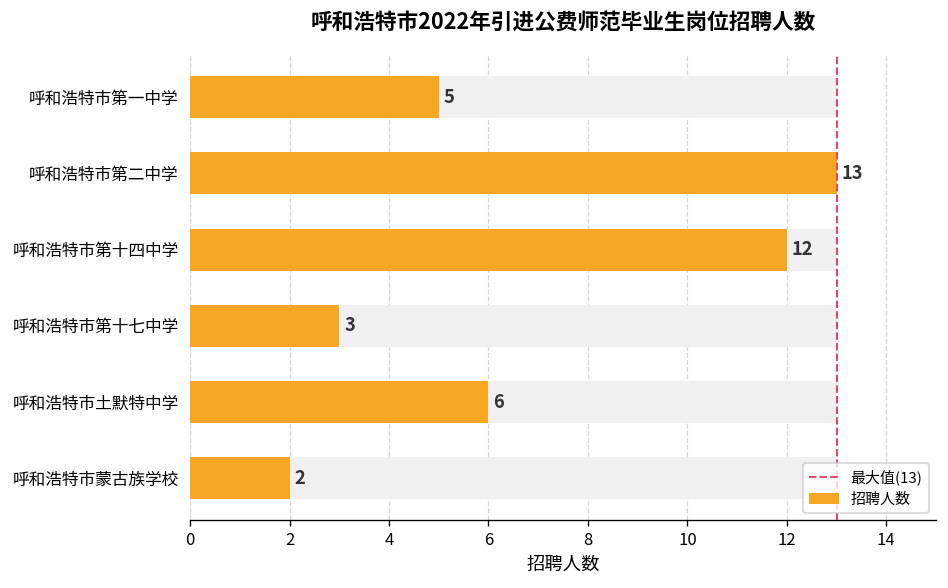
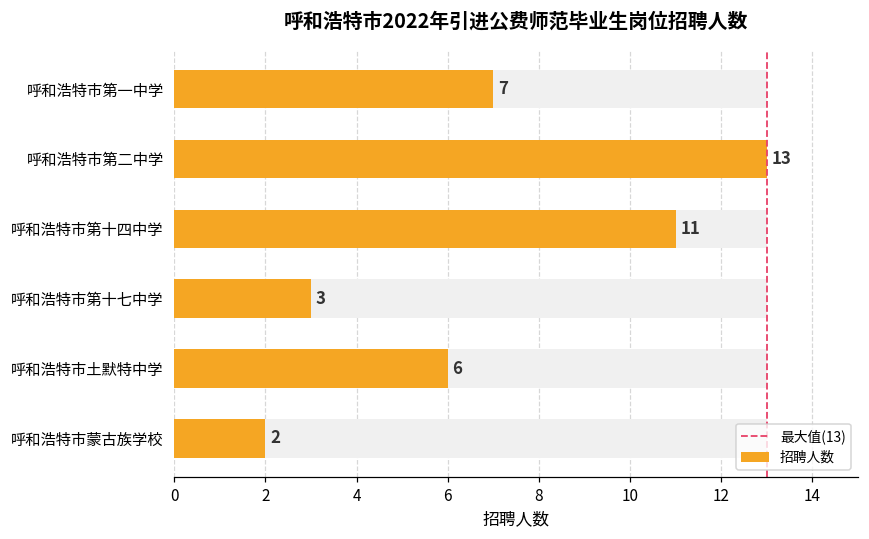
  {
    "招聘人数": {
-     "呼和浩特市第一中学": 5,
+     "呼和浩特市第一中学": 7,
      "呼和浩特市第二中学": 13,
-     "呼和浩特市第十四中学": 12
+     "呼和浩特市第十四中学": 11
    }
  }
